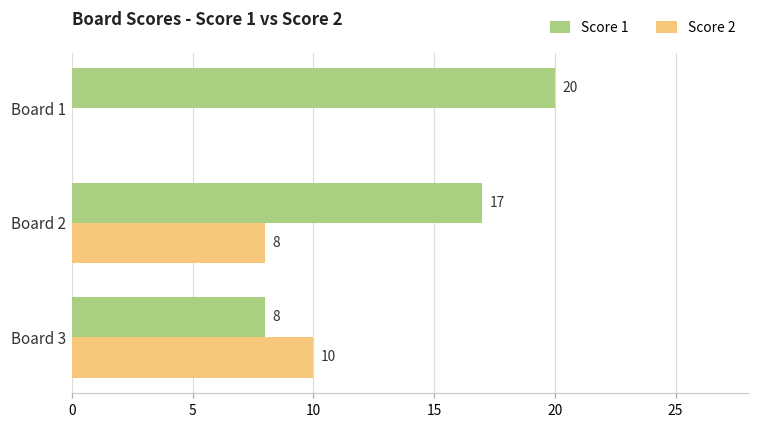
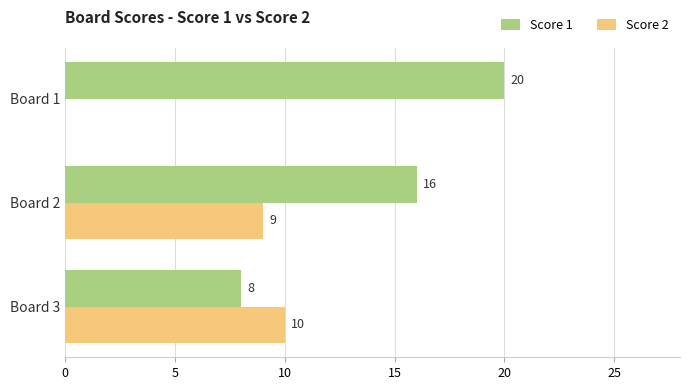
  {
    "Score 1": {
      "Board 1": 20,
-     "Board 2": 17,
+     "Board 2": 16,
      "Board 3": 8
    },
    "Score 2": {
-     "Board 2": 8,
+     "Board 2": 9,
      "Board 3": 10
    }
  }
